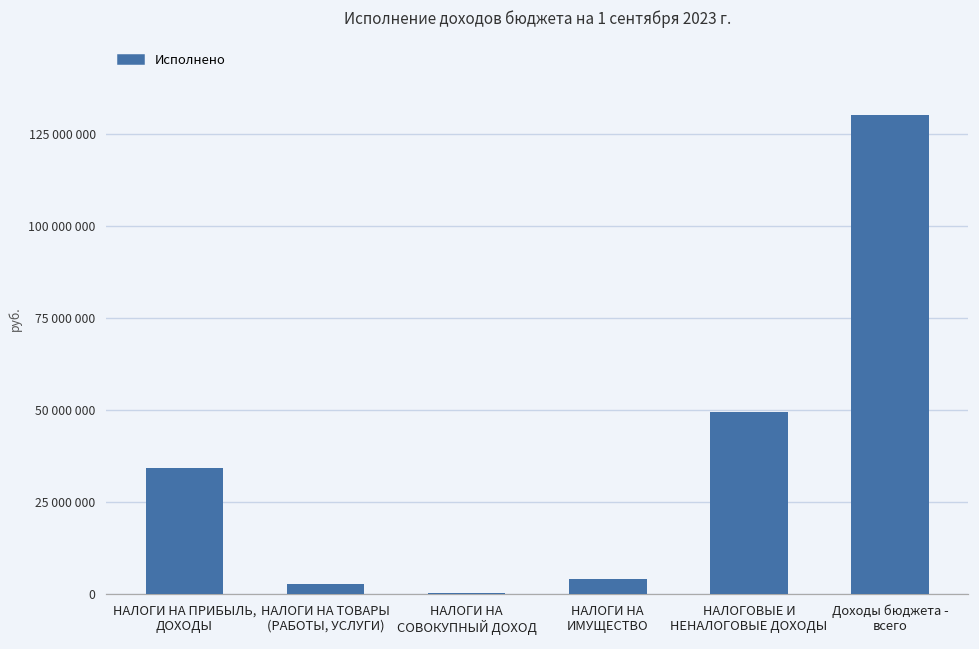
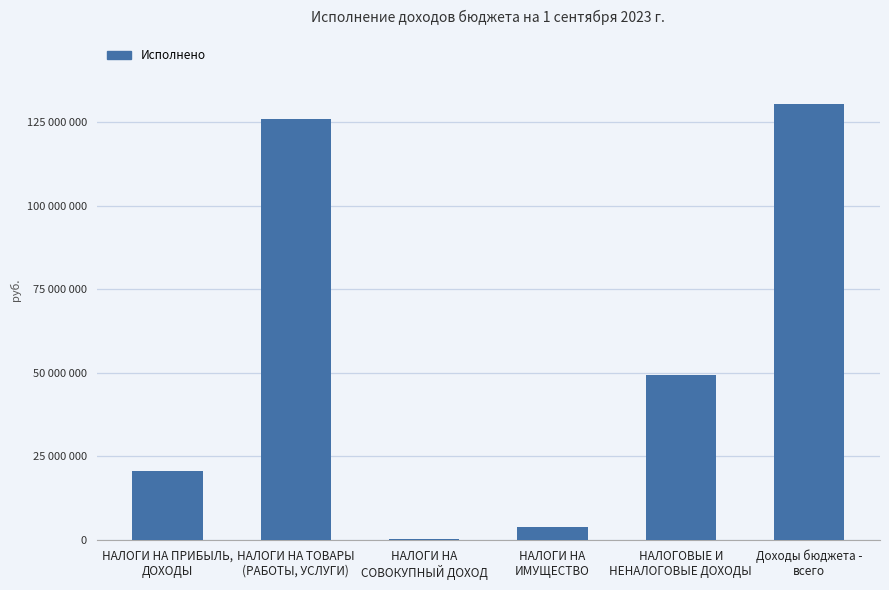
  {
-   "НАЛОГИ НА ПРИБЫЛЬ, ДОХОДЫ": 34000000,
-   "НАЛОГИ НА ТОВАРЫ (РАБОТЫ, УСЛУГИ)": 3000000,
+   "НАЛОГИ НА ПРИБЫЛЬ, ДОХОДЫ": 21000000,
+   "НАЛОГИ НА ТОВАРЫ (РАБОТЫ, УСЛУГИ)": 126000000,
    "НАЛОГИ НА ИМУЩЕСТВО": 4000000,
    "НАЛОГОВЫЕ И НЕНАЛОГОВЫЕ ДОХОДЫ": 49000000,
    "Доходы бюджета - всего": 130000000
  }
